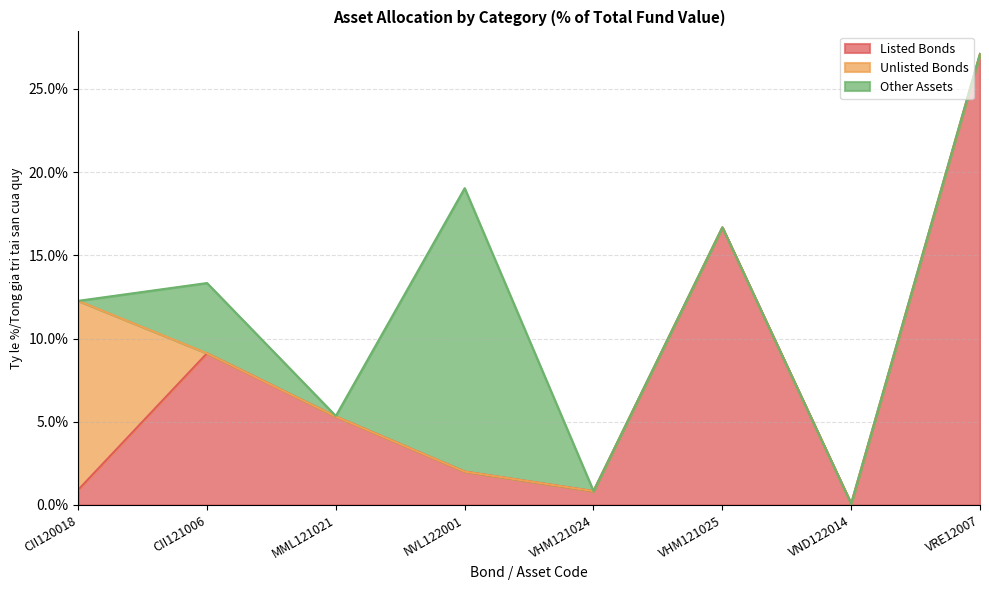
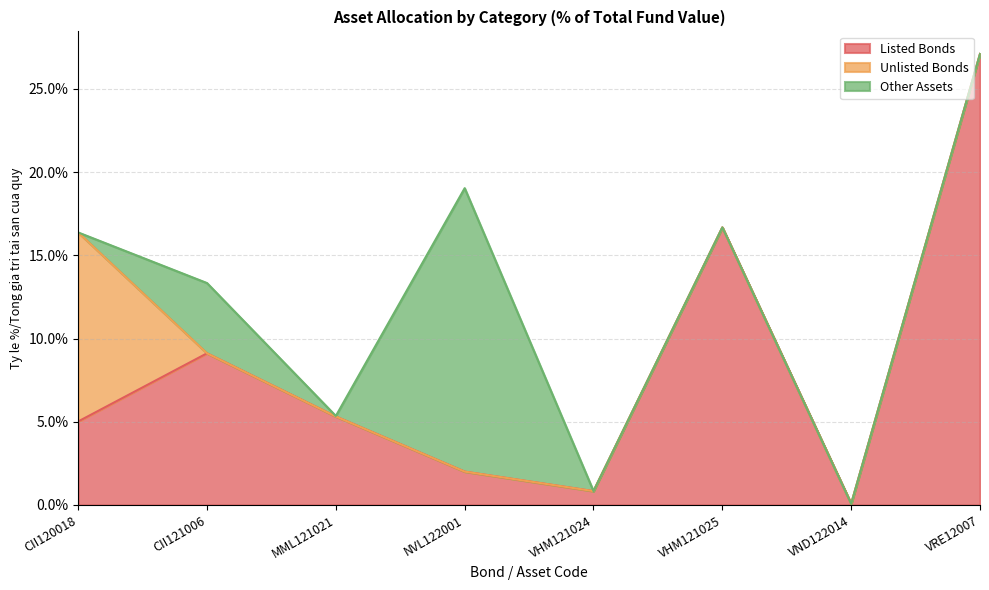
  {
    "Listed Bonds": {
-     "CII120018": "0.9%"
+     "CII120018": "5.0%"
    },
    "Other Assets": {
      "CII121006": "4.2%",
      "NVL122001": "17.0%"
    }
  }
